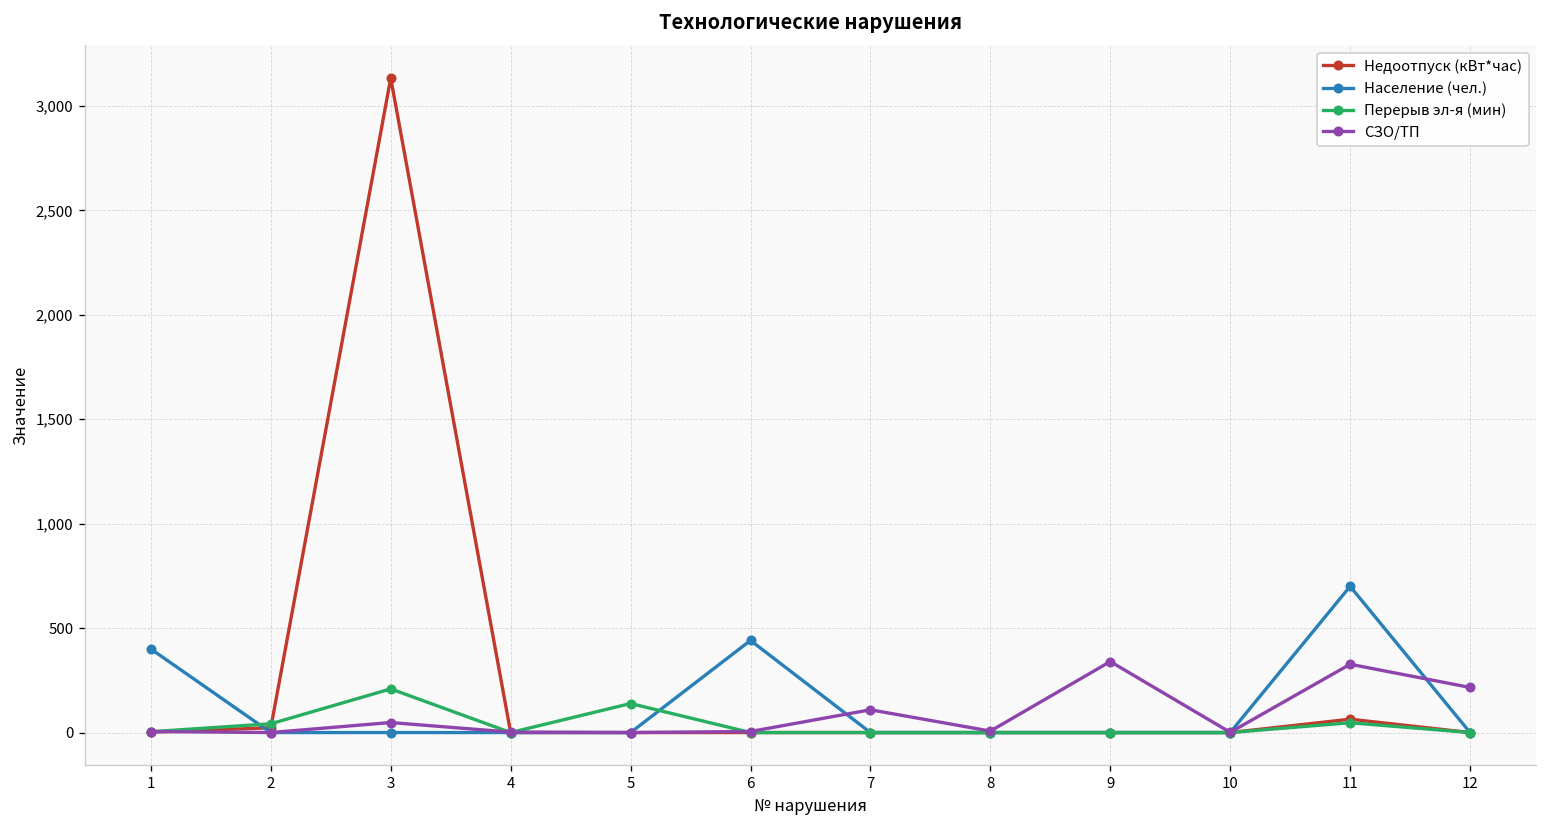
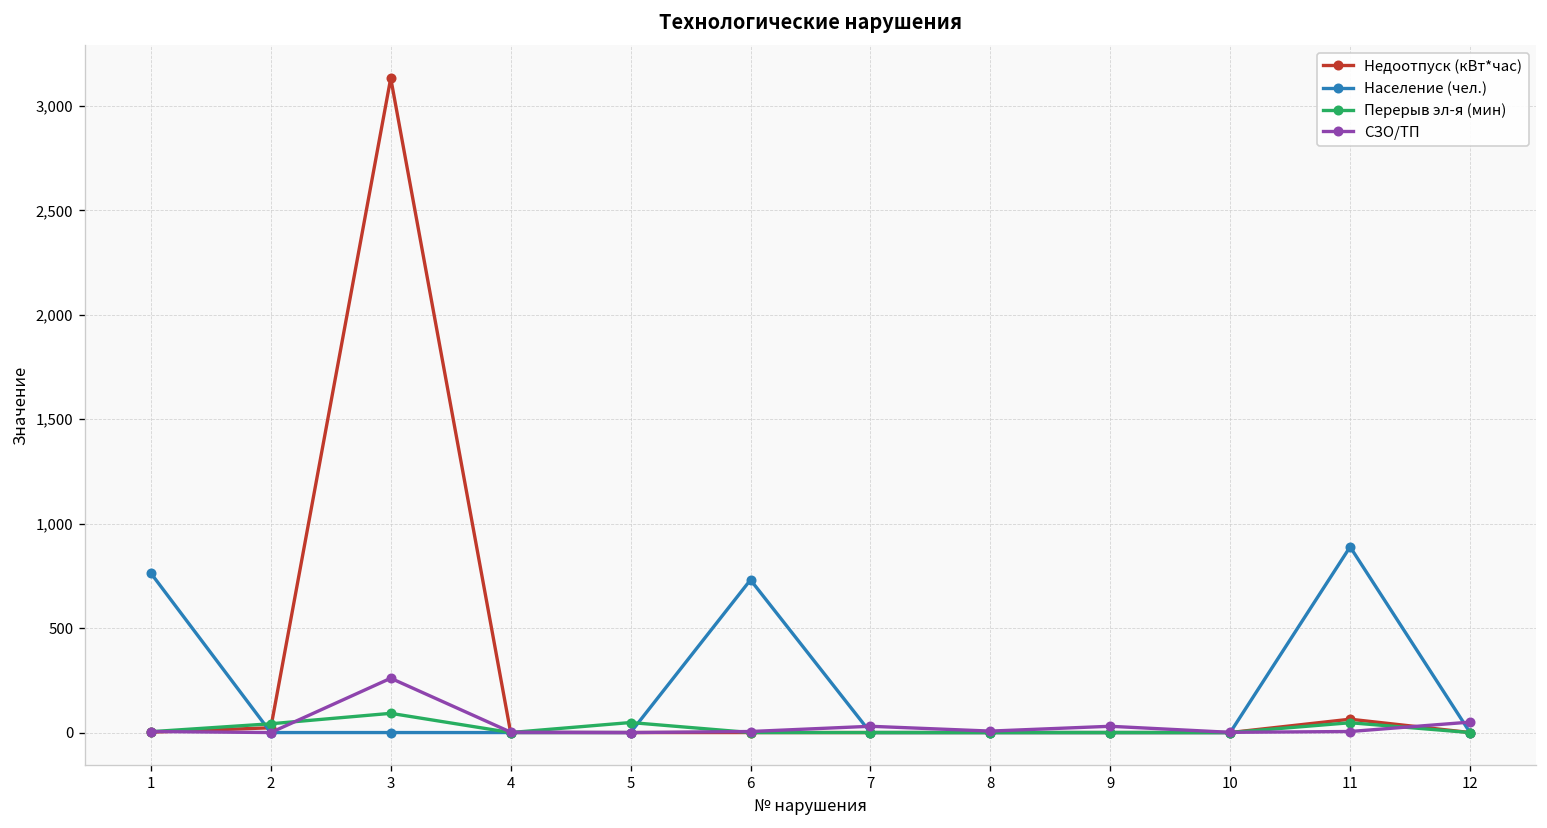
  {
    "Недоотпуск (кВт*час)": {
      "2": "20",
      "3": "3,130",
      "11": "60"
    },
    "Население (чел.)": {
-     "1": "400",
+     "1": "760",
      "3": "0",
-     "6": "440",
-     "11": "700"
+     "6": "730",
+     "11": "890"
    },
    "Перерыв эл-я (мин)": {
      "2": "40",
-     "3": "210",
-     "5": "140",
+     "3": "90",
+     "5": "50",
      "11": "50"
    },
    "СЗО/ТП": {
-     "3": "50",
-     "7": "110",
-     "9": "340",
-     "11": "330",
-     "12": "220"
+     "3": "260",
+     "7": "30",
+     "9": "30",
+     "11": "10",
+     "12": "50"
    }
  }
